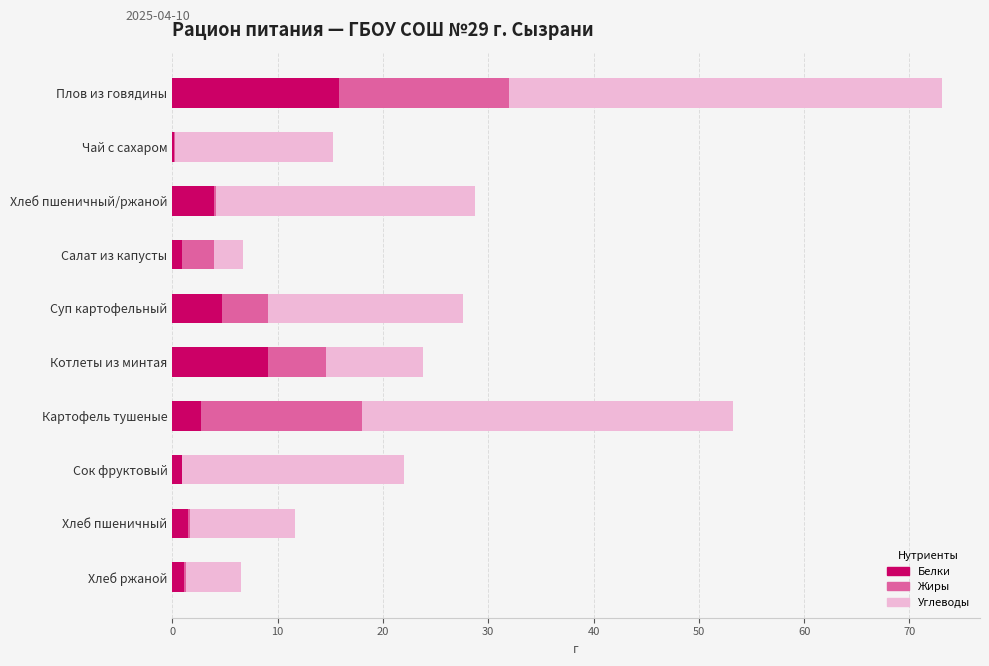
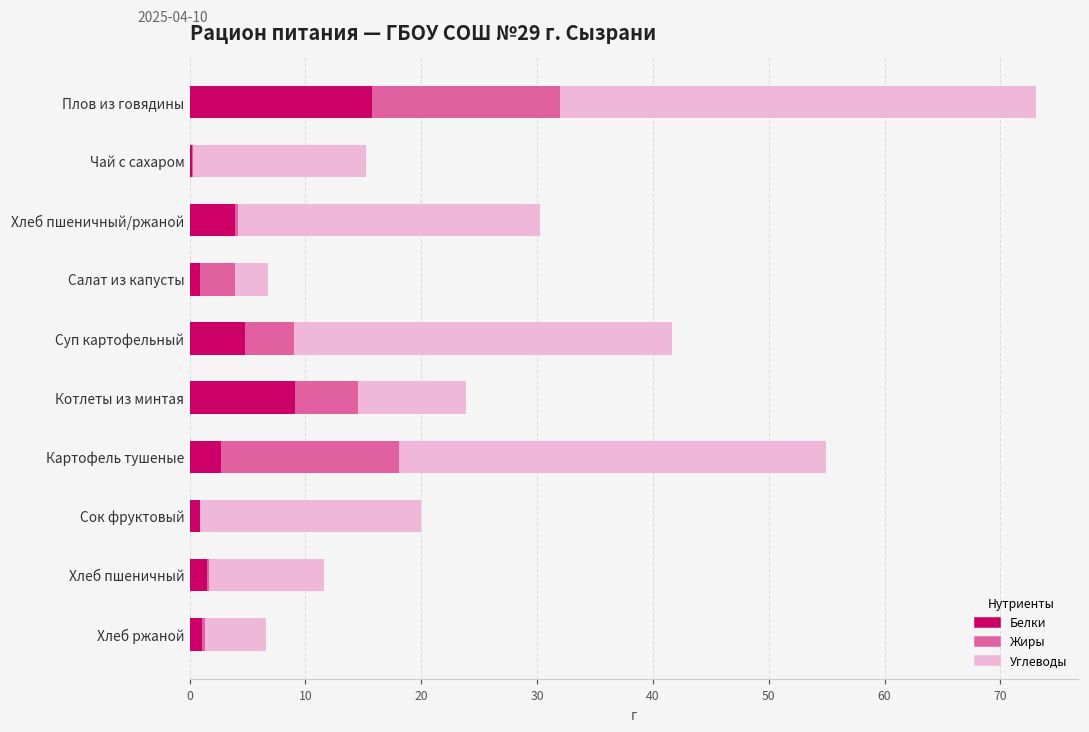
  {
    "Белки": {
      "Плов из говядины": 15.8,
      "Хлеб пшеничный/ржаной": 3.9,
      "Салат из капусты": 0.9,
      "Суп картофельный": 4.7,
      "Котлеты из минтая": 9.1,
      "Картофель тушеные": 2.7,
      "Сок фруктовый": 0.9,
      "Хлеб пшеничный": 1.5,
      "Хлеб ржаной": 1.1
    },
    "Жиры": {
      "Плов из говядины": 16.2,
      "Хлеб пшеничный/ржаной": 0.2,
      "Салат из капусты": 3.0,
      "Суп картофельный": 4.3,
      "Котлеты из минтая": 5.5,
      "Картофель тушеные": 15.3,
      "Сок фруктовый": 0.0
    },
    "Углеводы": {
      "Плов из говядины": 41.0,
      "Чай с сахаром": 15.0,
-     "Хлеб пшеничный/ржаной": 24.5,
+     "Хлеб пшеничный/ржаной": 26.1,
      "Салат из капусты": 2.8,
-     "Суп картофельный": 18.6,
+     "Суп картофельный": 32.6,
      "Котлеты из минтая": 9.3,
-     "Картофель тушеные": 35.2,
-     "Сок фруктовый": 21.1,
+     "Картофель тушеные": 36.9,
+     "Сок фруктовый": 19.1,
      "Хлеб пшеничный": 9.9,
      "Хлеб ржаной": 5.3
    }
  }
